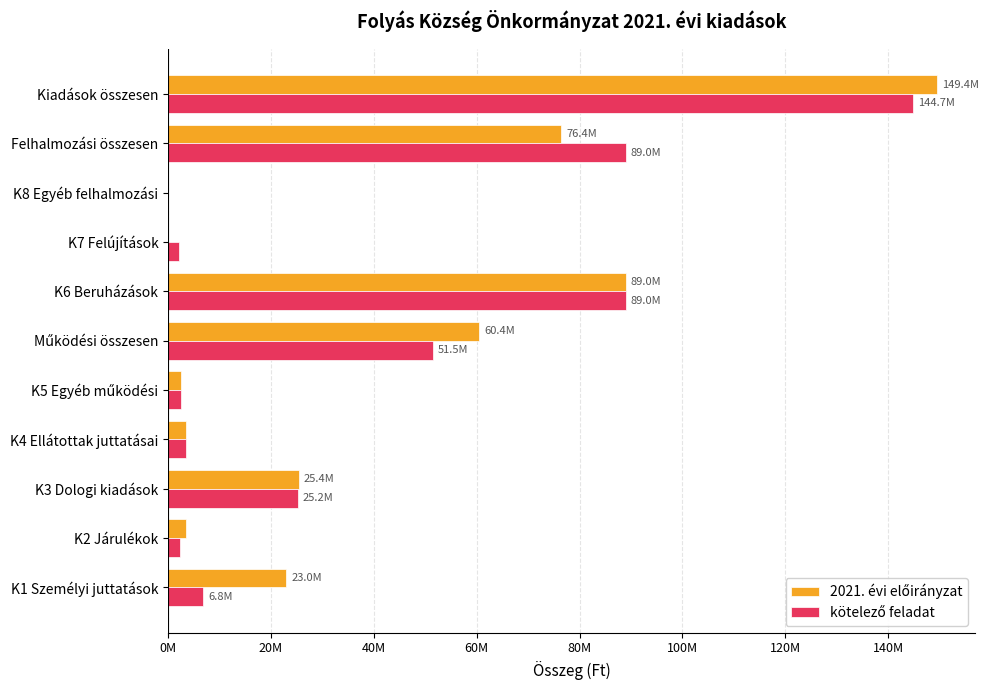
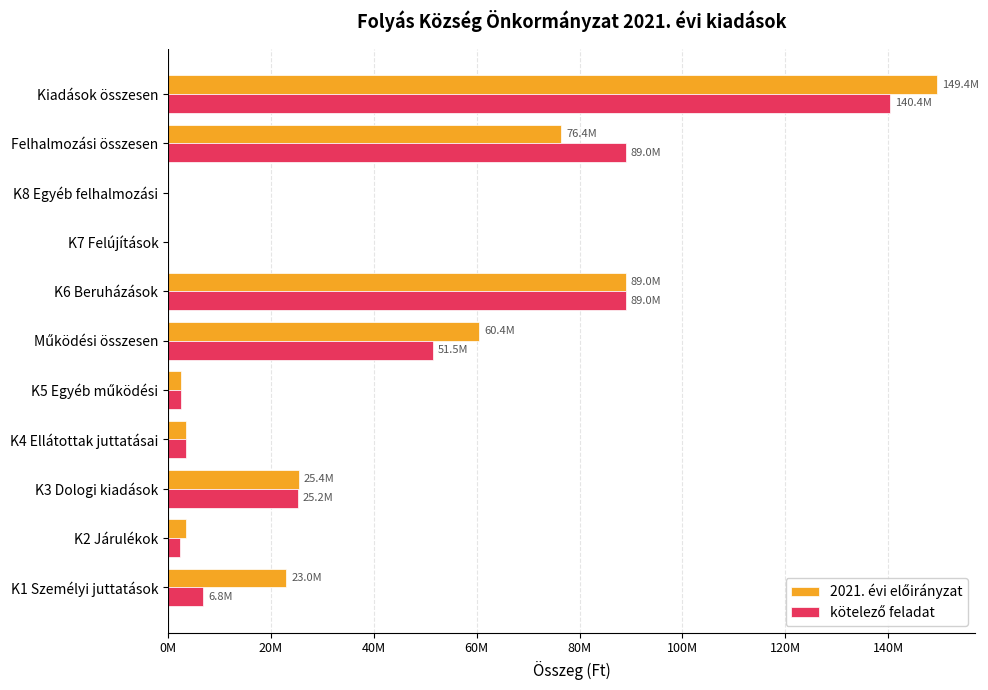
  {
    "2021. évi előirányzat": {
      "Kiadások összesen": "149.4M",
      "Felhalmozási összesen": "76.4M",
      "K6 Beruházások": "89.0M",
      "Működési összesen": "60.4M",
      "K3 Dologi kiadások": "25.4M",
      "K1 Személyi juttatások": "23.0M"
    },
    "kötelező feladat": {
-     "Kiadások összesen": "144.7M",
+     "Kiadások összesen": "140.4M",
      "Felhalmozási összesen": "89.0M",
-     "K7 Felújítások": "2000000",
+     "K7 Felújítások": "0",
      "K6 Beruházások": "89.0M",
      "Működési összesen": "51.5M",
      "K3 Dologi kiadások": "25.2M",
      "K1 Személyi juttatások": "6.8M"
    }
  }
